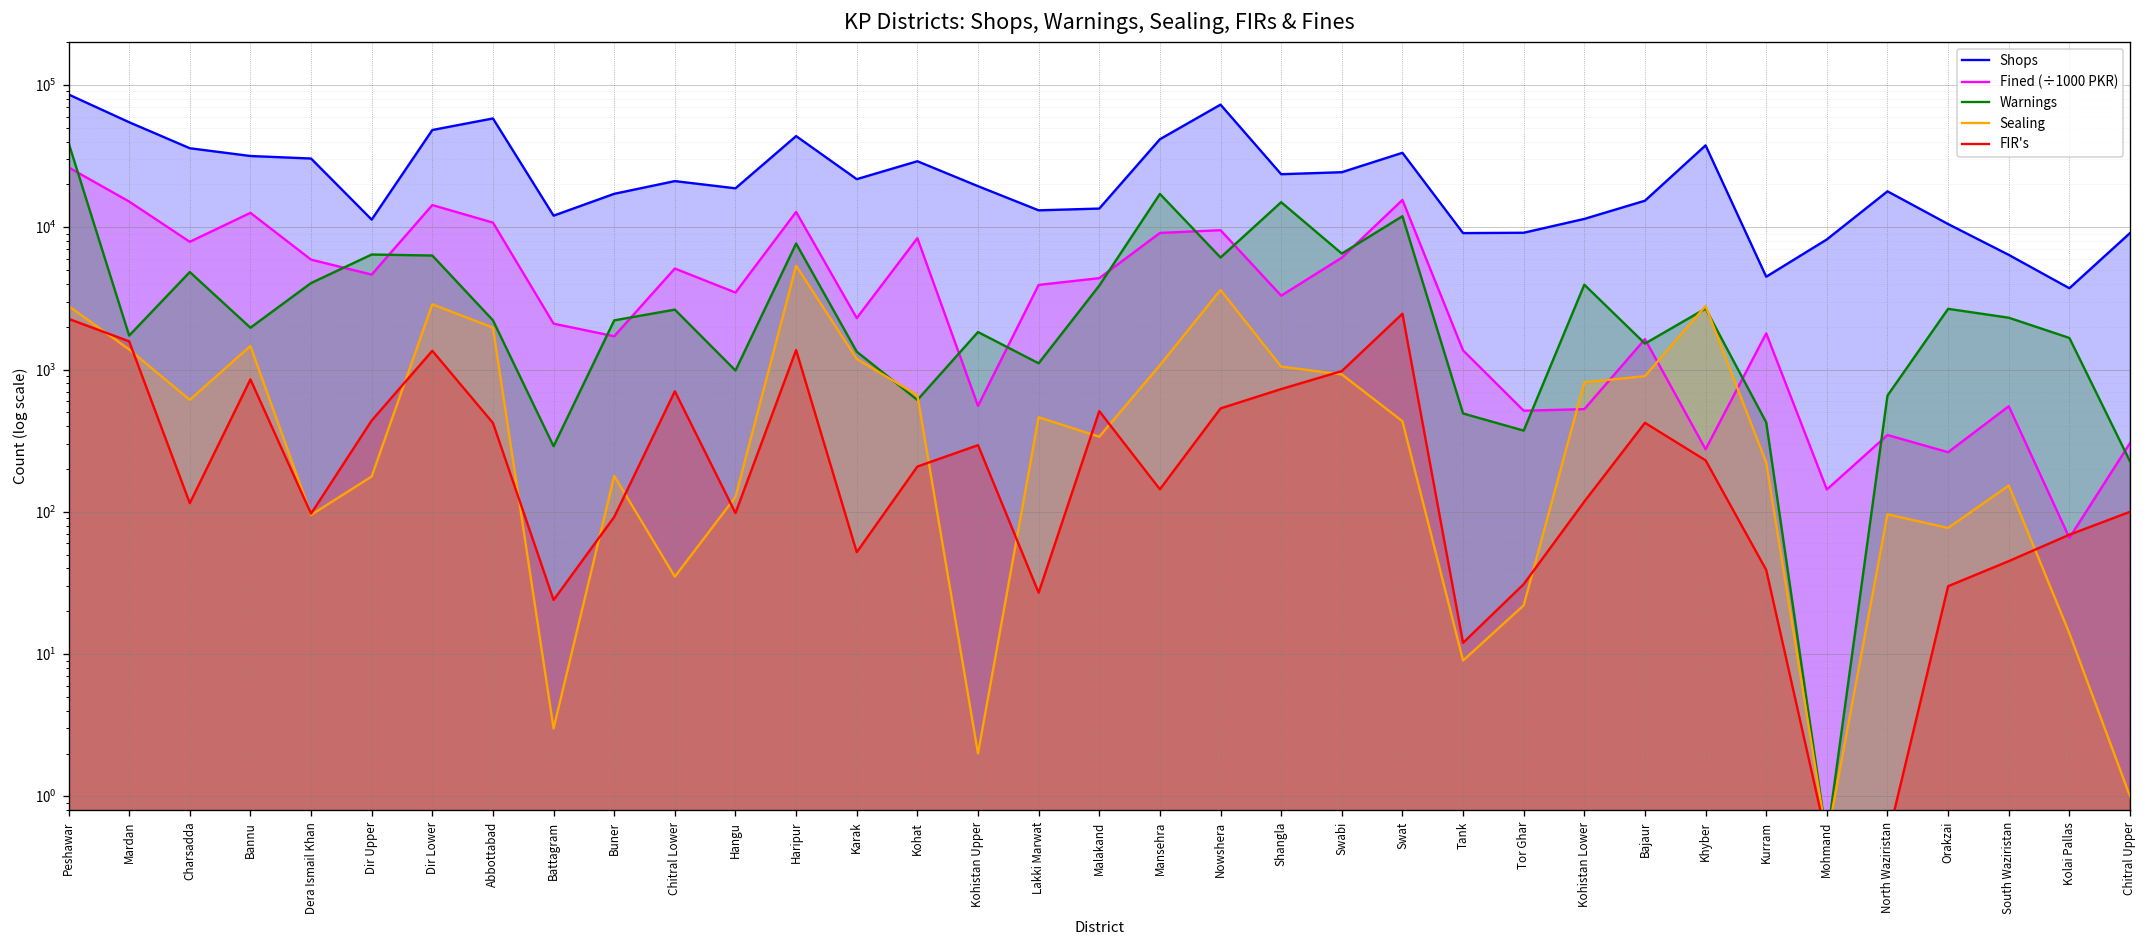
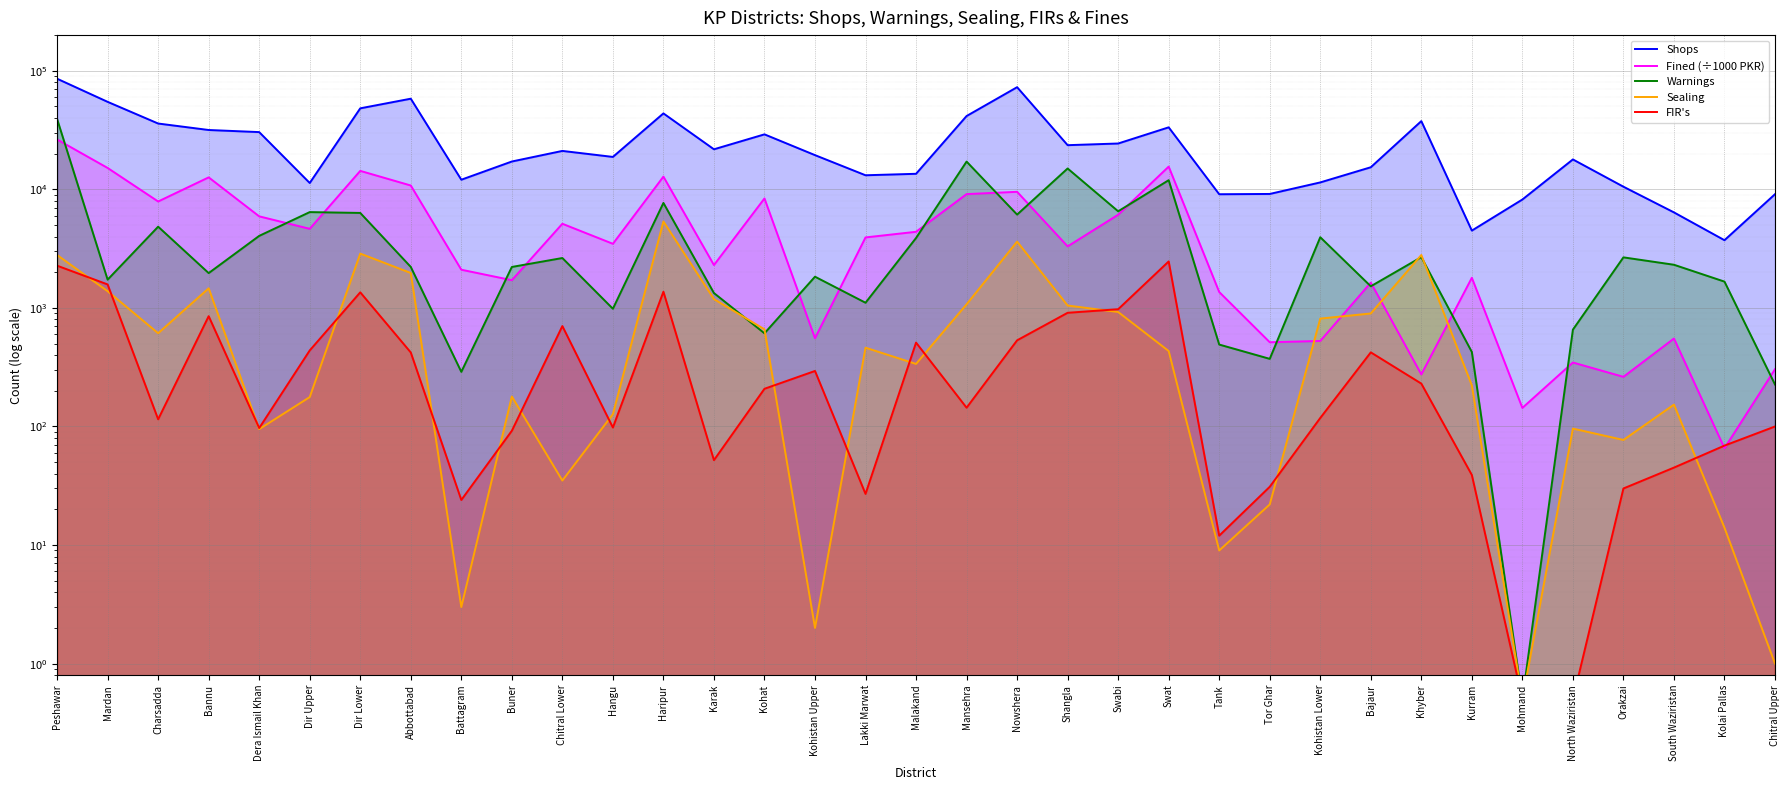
  {
    "Shops": {
      "Peshawar": 90000,
      "Mardan": 50000,
      "Charsadda": 36000,
      "Bannu": 32000,
      "Dera Ismail Khan": 30000,
      "Dir Upper": 11000,
      "Dir Lower": 48000,
      "Abbottabad": 60000,
      "Battagram": 12000,
      "Buner": 17000,
      "Chitral Lower": 21000,
      "Hangu": 19000,
      "Haripur": 44000,
      "Karak": 22000,
      "Kohat": 29000,
      "Kohistan Upper": 19000,
      "Lakki Marwat": 13000,
      "Malakand": 14000,
      "Mansehra": 42000,
      "Nowshera": 70000,
      "Shangla": 24000,
      "Swabi": 24000,
      "Swat": 33000,
      "Tank": 9000,
      "Tor Ghar": 9000,
      "Kohistan Lower": 11000,
      "Bajaur": 15000,
      "Khyber": 38000,
      "Kurram": 4500,
      "Mohmand": 8000,
      "North Waziristan": 18000,
      "Orakzai": 11000,
      "South Waziristan": 6000,
      "Kolai Pallas": 3700,
      "Chitral Upper": 9000
    },
    "Fined (÷1000 PKR)": {
      "Peshawar": 26000,
      "Mardan": 15000,
      "Charsadda": 8000,
      "Bannu": 13000,
      "Dera Ismail Khan": 6000,
      "Dir Upper": 4600,
      "Dir Lower": 14000,
      "Abbottabad": 11000,
      "Battagram": 2100,
      "Buner": 1700,
      "Chitral Lower": 5100,
      "Hangu": 3500,
      "Haripur": 13000,
      "Karak": 2300,
      "Kohat": 8000,
      "Kohistan Upper": 600,
      "Lakki Marwat": 3900,
      "Malakand": 4400,
      "Mansehra": 9000,
      "Nowshera": 10000,
      "Shangla": 3300,
      "Swabi": 6000,
      "Swat": 16000,
      "Tank": 1400,
      "Tor Ghar": 510,
      "Kohistan Lower": 500,
      "Bajaur": 1600,
      "Khyber": 280,
      "Kurram": 1800,
      "Mohmand": 140,
      "North Waziristan": 350,
      "Orakzai": 260,
      "South Waziristan": 600,
      "Kolai Pallas": 70,
      "Chitral Upper": 300
    },
    "Warnings": {
      "Peshawar": 39000,
      "Mardan": 1700,
      "Charsadda": 4800,
      "Bannu": 2000,
      "Dera Ismail Khan": 4100,
      "Dir Upper": 6000,
      "Dir Lower": 6000,
      "Abbottabad": 2200,
      "Battagram": 290,
      "Buner": 2200,
      "Chitral Lower": 2600,
      "Hangu": 1000,
      "Haripur": 8000,
      "Karak": 1300,
      "Kohat": 600,
      "Kohistan Upper": 1800,
      "Lakki Marwat": 1100,
      "Malakand": 3900,
      "Mansehra": 17000,
      "Nowshera": 6000,
      "Shangla": 15000,
      "Swabi": 7000,
      "Swat": 12000,
      "Tank": 490,
      "Tor Ghar": 370,
      "Kohistan Lower": 3900,
      "Bajaur": 1500,
      "Kurram": 430,
      "North Waziristan": 700,
      "Orakzai": 2700,
      "South Waziristan": 2300,
      "Kolai Pallas": 1700,
      "Chitral Upper": 230
    },
    "Sealing": {
      "Peshawar": 2800,
      "Mardan": 1400,
      "Charsadda": 600,
      "Bannu": 1500,
      "Dir Upper": 180,
      "Dir Lower": 2900,
      "Abbottabad": 2000,
      "Battagram": 3,
      "Buner": 180,
      "Chitral Lower": 35,
      "Hangu": 130,
      "Haripur": 5000,
      "Karak": 1200,
      "Kohat": 700,
      "Kohistan Upper": 2,
      "Lakki Marwat": 460,
      "Malakand": 340,
      "Mansehra": 1100,
      "Nowshera": 3600,
      "Shangla": 1000,
      "Swabi": 900,
      "Swat": 430,
      "Tank": 9,
      "Tor Ghar": 22,
      "Kohistan Lower": 800,
      "Bajaur": 900,
      "Kurram": 220,
      "North Waziristan": 100,
      "Orakzai": 80,
      "South Waziristan": 150,
      "Kolai Pallas": 14,
      "Chitral Upper": 1
    },
    "FIR's": {
      "Peshawar": 2300,
      "Mardan": 1600,
      "Charsadda": 120,
      "Bannu": 900,
      "Dir Upper": 440,
      "Dir Lower": 1400,
      "Abbottabad": 420,
      "Battagram": 24,
      "Buner": 90,
      "Chitral Lower": 700,
      "Hangu": 100,
      "Haripur": 1400,
      "Karak": 50,
      "Kohat": 210,
      "Kohistan Upper": 290,
      "Lakki Marwat": 27,
      "Malakand": 510,
      "Mansehra": 140,
      "Nowshera": 500,
-     "Shangla": 700,
+     "Shangla": 900,
      "Swabi": 1000,
      "Swat": 2500,
      "Tank": 12,
      "Tor Ghar": 31,
      "Kohistan Lower": 120,
      "Bajaur": 420,
      "Khyber": 230,
      "Kurram": 39,
      "Orakzai": 30,
      "South Waziristan": 45,
      "Kolai Pallas": 70,
      "Chitral Upper": 100
    }
  }
